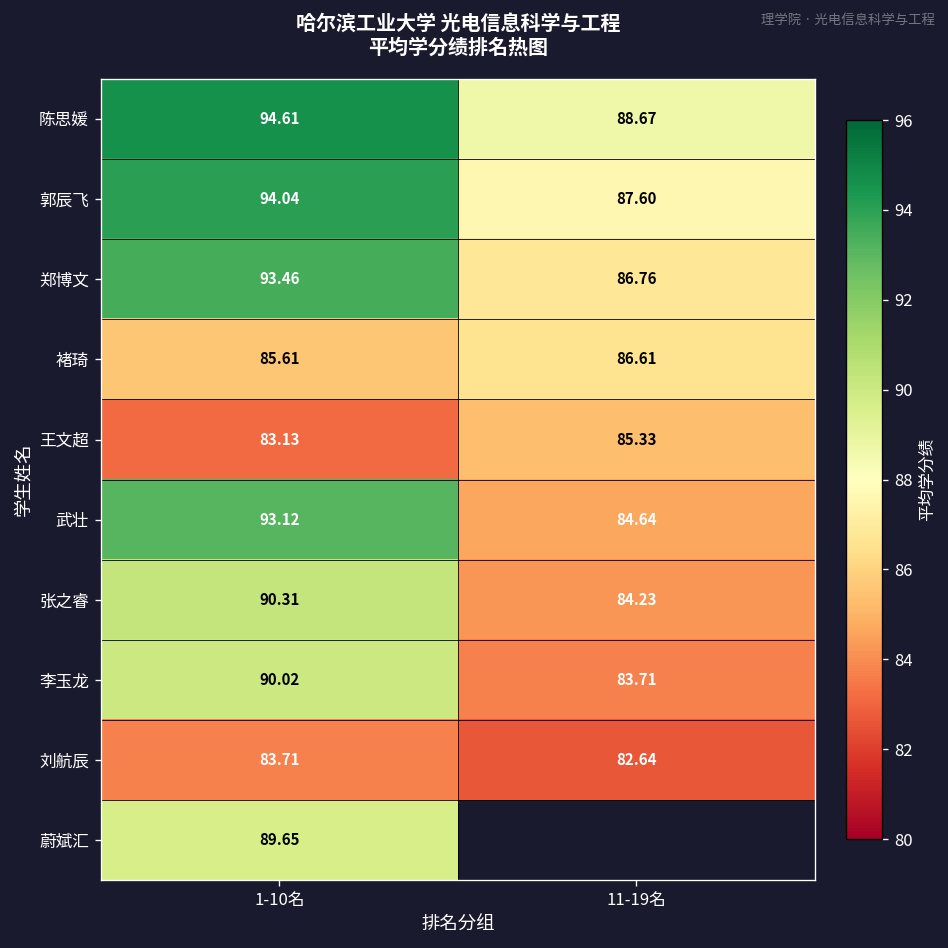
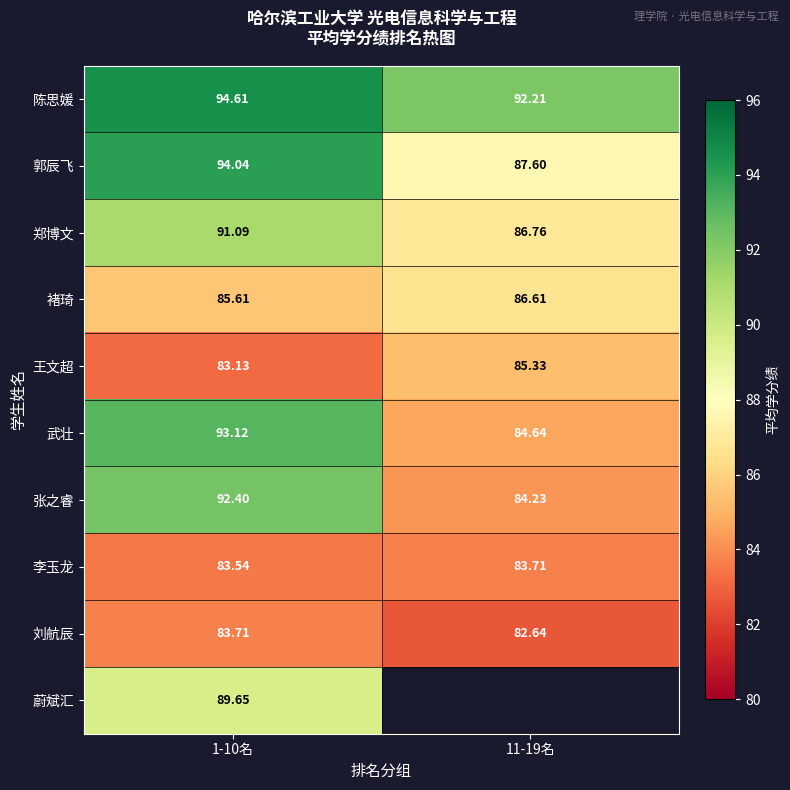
  {
    "陈思媛": {
      "1-10名": 94.61,
-     "11-19名": 88.67
+     "11-19名": 92.21
    },
    "郭辰飞": {
      "1-10名": 94.04,
      "11-19名": 87.60
    },
    "郑博文": {
-     "1-10名": 93.46,
+     "1-10名": 91.09,
      "11-19名": 86.76
    },
    "褚琦": {
      "1-10名": 85.61,
      "11-19名": 86.61
    },
    "王文超": {
      "1-10名": 83.13,
      "11-19名": 85.33
    },
    "武壮": {
      "1-10名": 93.12,
      "11-19名": 84.64
    },
    "张之睿": {
-     "1-10名": 90.31,
+     "1-10名": 92.40,
      "11-19名": 84.23
    },
    "李玉龙": {
-     "1-10名": 90.02,
+     "1-10名": 83.54,
      "11-19名": 83.71
    },
    "刘航辰": {
      "1-10名": 83.71,
      "11-19名": 82.64
    },
    "蔚斌汇": {
      "1-10名": 89.65
    }
  }
